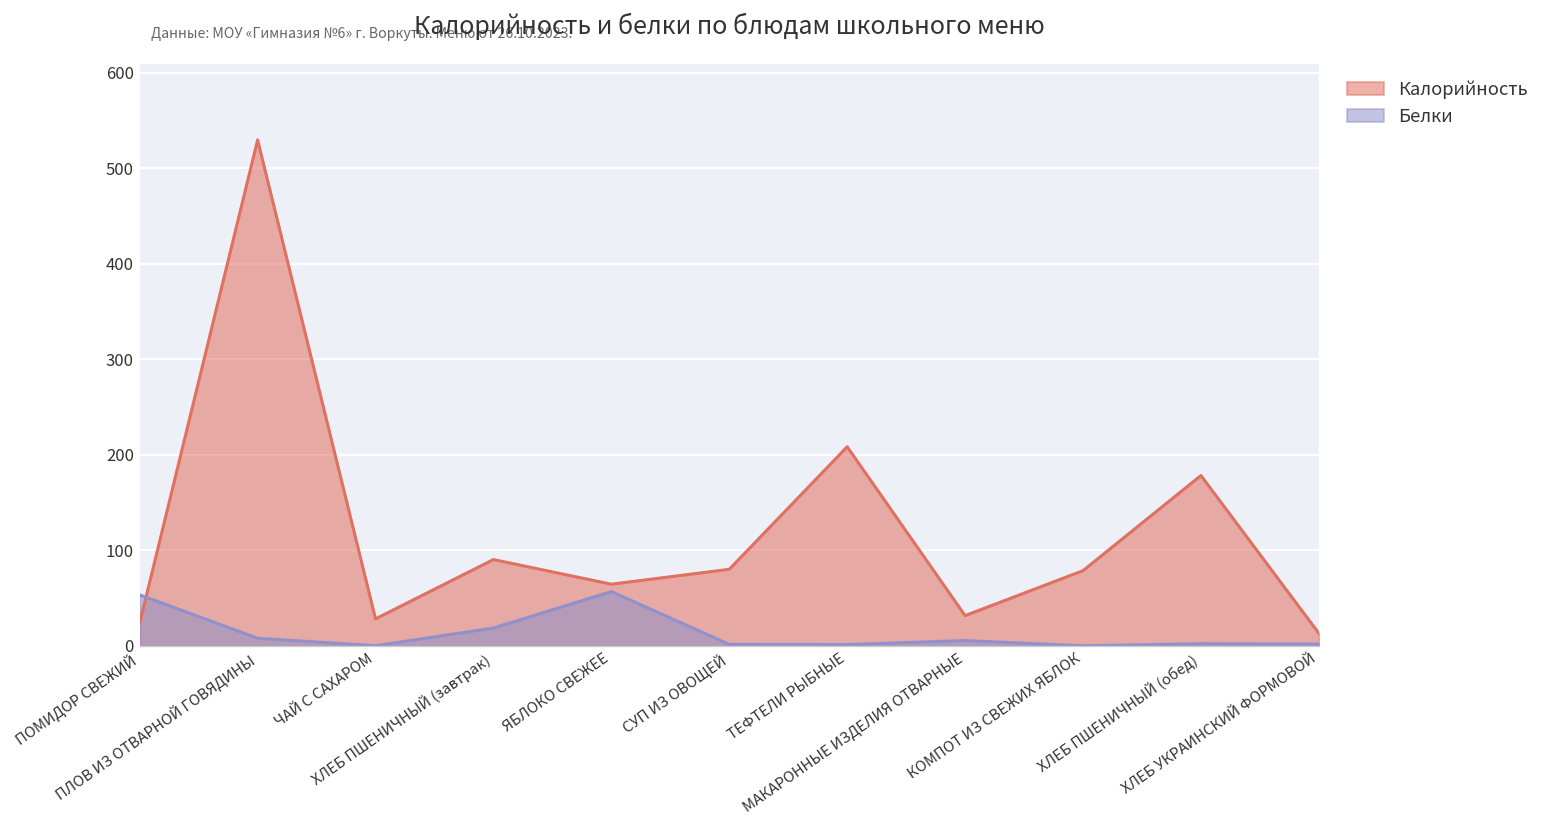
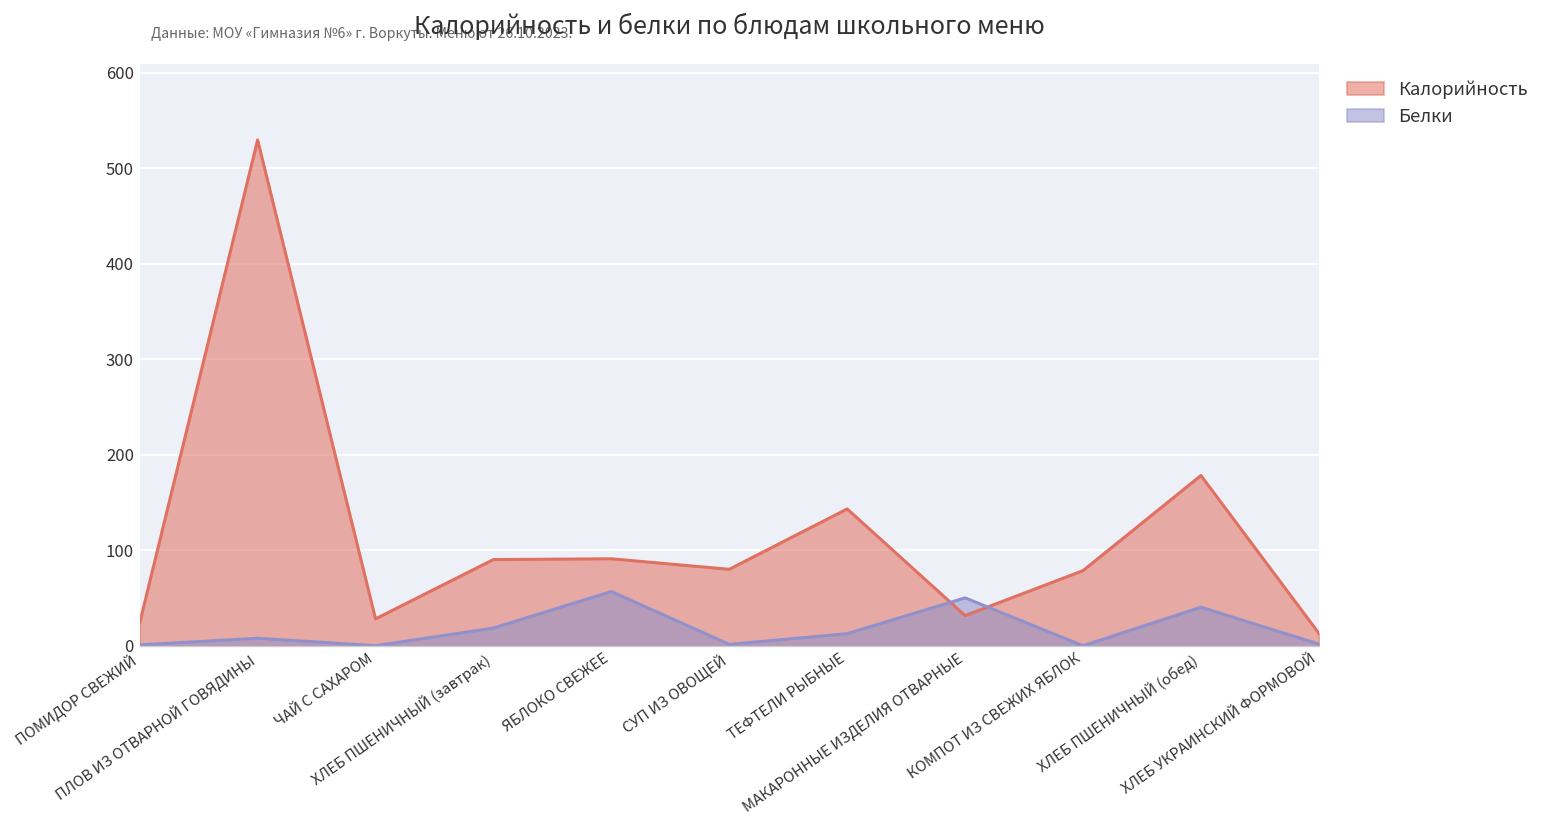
  {
    "Калорийность": {
      "ПОМИДОР СВЕЖИЙ": 20,
      "ПЛОВ ИЗ ОТВАРНОЙ ГОВЯДИНЫ": 530,
      "ЧАЙ С САХАРОМ": 30,
      "ХЛЕБ ПШЕНИЧНЫЙ (завтрак)": 90,
-     "ЯБЛОКО СВЕЖЕЕ": 60,
+     "ЯБЛОКО СВЕЖЕЕ": 90,
      "СУП ИЗ ОВОЩЕЙ": 80,
-     "ТЕФТЕЛИ РЫБНЫЕ": 210,
+     "ТЕФТЕЛИ РЫБНЫЕ": 140,
      "МАКАРОННЫЕ ИЗДЕЛИЯ ОТВАРНЫЕ": 30,
      "КОМПОТ ИЗ СВЕЖИХ ЯБЛОК": 80,
      "ХЛЕБ ПШЕНИЧНЫЙ (обед)": 180,
      "ХЛЕБ УКРАИНСКИЙ ФОРМОВОЙ": 10
    },
    "Белки": {
-     "ПОМИДОР СВЕЖИЙ": 50,
+     "ПОМИДОР СВЕЖИЙ": 0,
      "ПЛОВ ИЗ ОТВАРНОЙ ГОВЯДИНЫ": 10,
      "ЧАЙ С САХАРОМ": 0,
      "ХЛЕБ ПШЕНИЧНЫЙ (завтрак)": 20,
      "ЯБЛОКО СВЕЖЕЕ": 60,
      "СУП ИЗ ОВОЩЕЙ": 0,
-     "ТЕФТЕЛИ РЫБНЫЕ": 0,
-     "МАКАРОННЫЕ ИЗДЕЛИЯ ОТВАРНЫЕ": 10,
+     "ТЕФТЕЛИ РЫБНЫЕ": 10,
+     "МАКАРОННЫЕ ИЗДЕЛИЯ ОТВАРНЫЕ": 50,
      "КОМПОТ ИЗ СВЕЖИХ ЯБЛОК": 0,
-     "ХЛЕБ ПШЕНИЧНЫЙ (обед)": 0,
+     "ХЛЕБ ПШЕНИЧНЫЙ (обед)": 40,
      "ХЛЕБ УКРАИНСКИЙ ФОРМОВОЙ": 0
    }
  }
